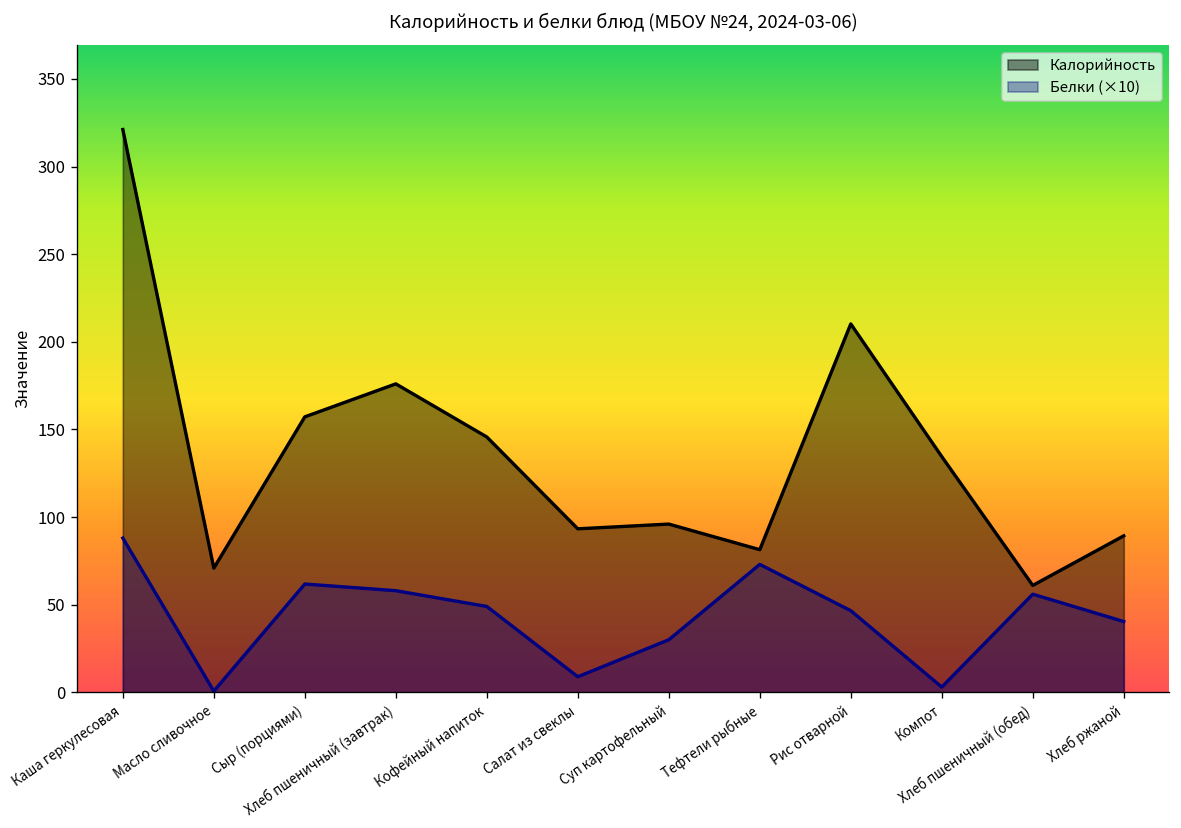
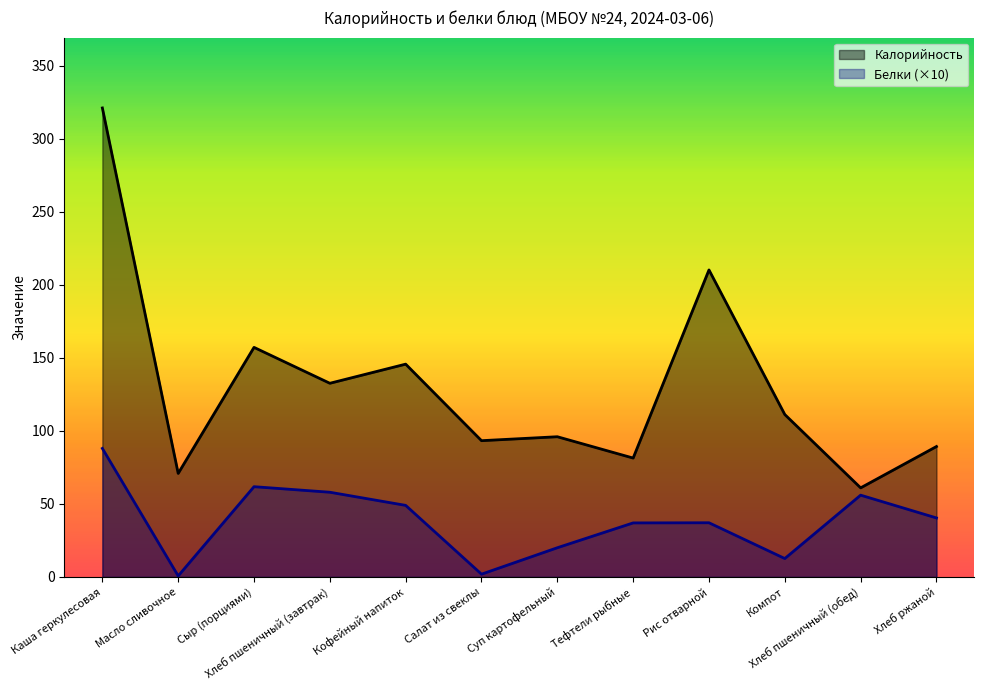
  {
    "Калорийность": {
      "Каша геркулесовая": 321,
      "Масло сливочное": 71,
      "Сыр (порциями)": 157,
-     "Хлеб пшеничный (завтрак)": 176,
+     "Хлеб пшеничный (завтрак)": 133,
      "Кофейный напиток": 146,
      "Салат из свеклы": 93,
      "Суп картофельный": 96,
      "Тефтели рыбные": 81,
      "Рис отварной": 210,
-     "Компот": 135,
+     "Компот": 111,
      "Хлеб пшеничный (обед)": 61,
      "Хлеб ржаной": 89
    },
    "Белки (×10)": {
      "Каша геркулесовая": 88,
      "Масло сливочное": 1,
      "Сыр (порциями)": 62,
      "Хлеб пшеничный (завтрак)": 58,
      "Кофейный напиток": 49,
-     "Салат из свеклы": 9,
-     "Суп картофельный": 30,
-     "Тефтели рыбные": 73,
-     "Рис отварной": 47,
-     "Компот": 3,
+     "Салат из свеклы": 2,
+     "Суп картофельный": 20,
+     "Тефтели рыбные": 37,
+     "Рис отварной": 37,
+     "Компот": 13,
      "Хлеб пшеничный (обед)": 56,
      "Хлеб ржаной": 40
    }
  }
